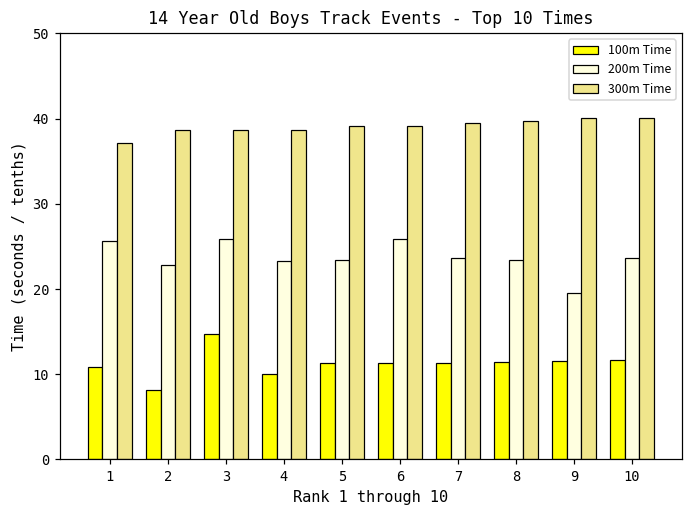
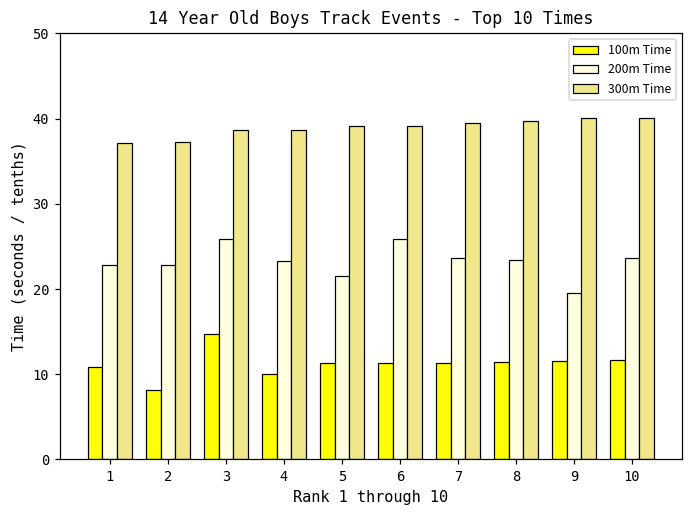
  {
    "100m Time": {
      "1": 11,
      "2": 8,
      "3": 15,
      "4": 10,
      "5": 11,
      "6": 11,
      "7": 11,
      "8": 11,
      "9": 12,
      "10": 12
    },
    "200m Time": {
-     "1": 26,
+     "1": 23,
      "2": 23,
      "3": 26,
      "4": 23,
-     "5": 23,
+     "5": 22,
      "6": 26,
      "7": 24,
      "8": 23,
      "9": 20,
      "10": 24
    },
    "300m Time": {
      "1": 37,
-     "2": 39,
+     "2": 37,
      "3": 39,
      "4": 39,
      "5": 39,
      "6": 39,
      "7": 39,
      "8": 40,
      "9": 40,
      "10": 40
    }
  }
